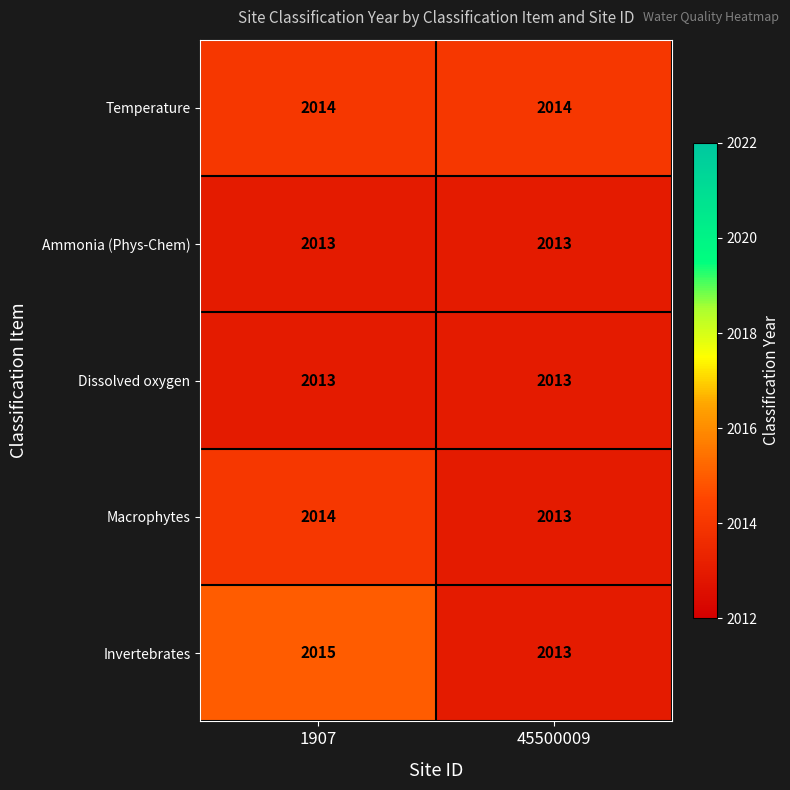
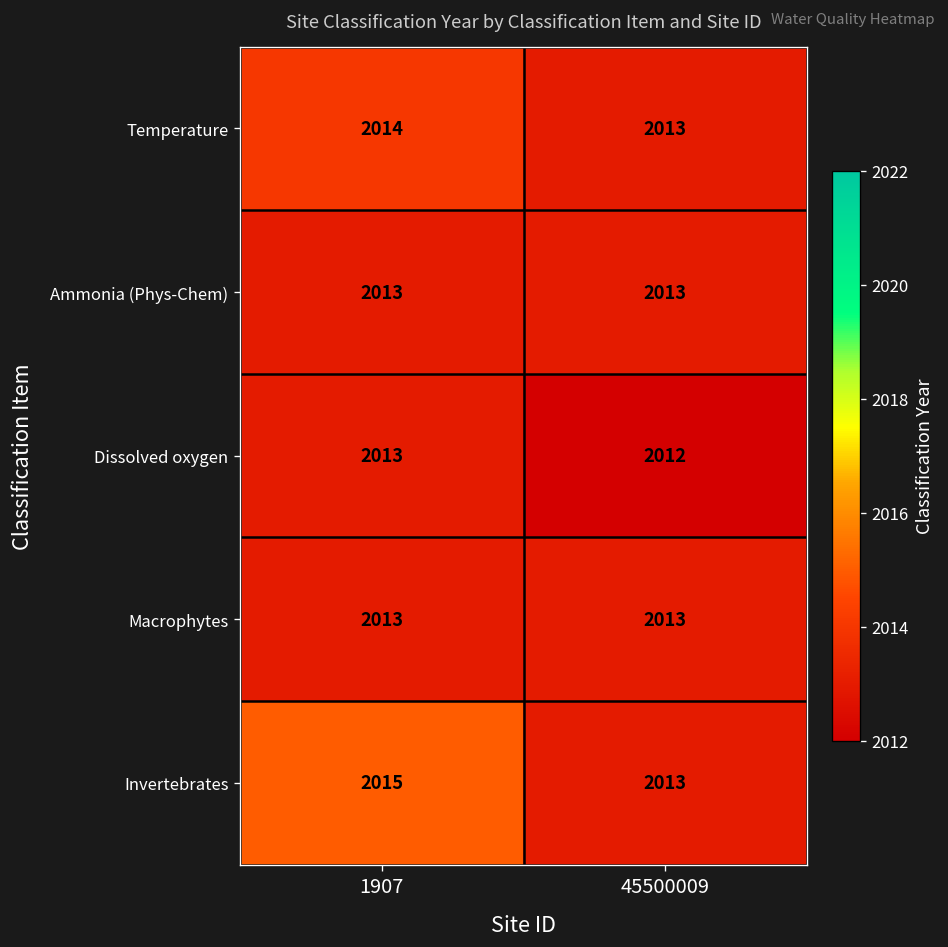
  {
    "Temperature": {
      "1907": 2014,
-     "45500009": 2014
+     "45500009": 2013
    },
    "Ammonia (Phys-Chem)": {
      "1907": 2013,
      "45500009": 2013
    },
    "Dissolved oxygen": {
      "1907": 2013,
-     "45500009": 2013
+     "45500009": 2012
    },
    "Macrophytes": {
-     "1907": 2014,
+     "1907": 2013,
      "45500009": 2013
    },
    "Invertebrates": {
      "1907": 2015,
      "45500009": 2013
    }
  }
